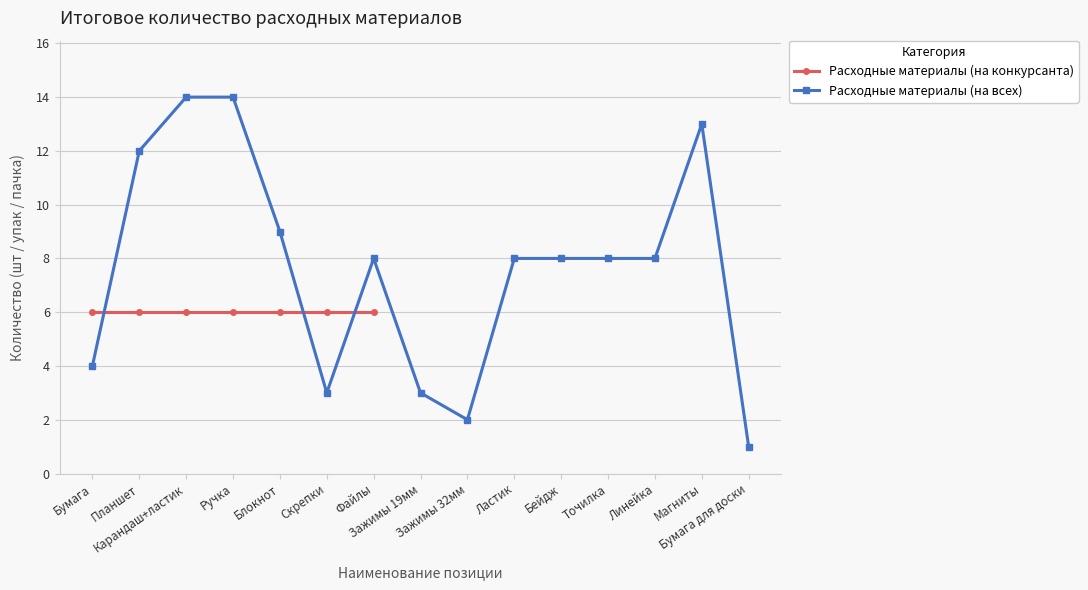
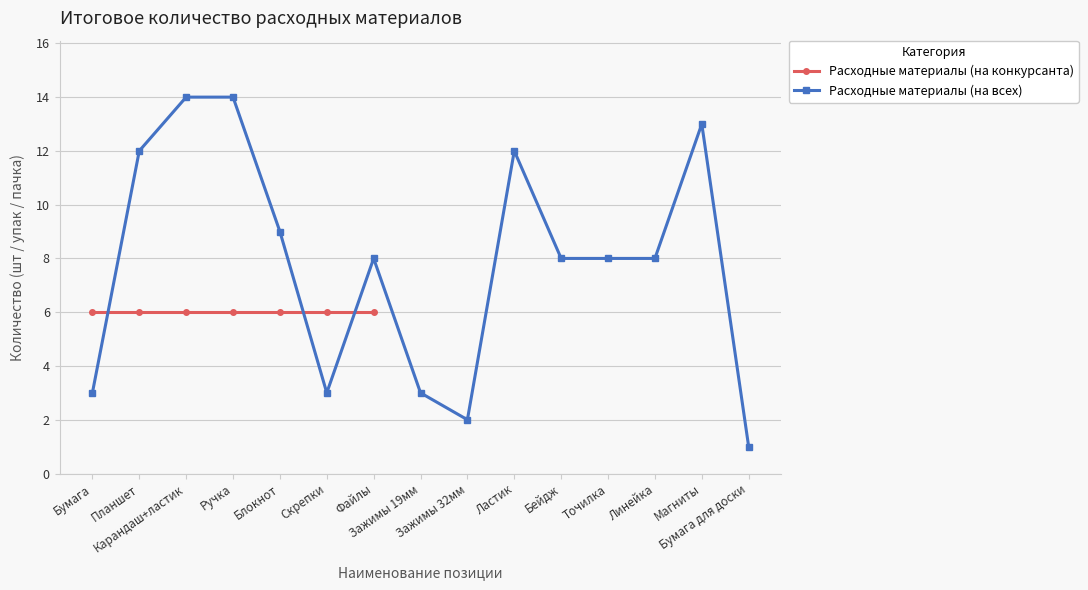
  {
    "Расходные материалы (на конкурсанта)": {
      "Бумага": 6,
      "Планшет": 6,
      "Карандаш+ластик": 6,
      "Ручка": 6,
      "Блокнот": 6,
      "Скрепки": 6,
      "Файлы": 6
    },
    "Расходные материалы (на всех)": {
-     "Бумага": 4,
+     "Бумага": 3,
      "Планшет": 12,
      "Карандаш+ластик": 14,
      "Ручка": 14,
      "Блокнот": 9,
      "Скрепки": 3,
      "Файлы": 8,
      "Зажимы 19мм": 3,
      "Зажимы 32мм": 2,
-     "Ластик": 8,
+     "Ластик": 12,
      "Бейдж": 8,
      "Точилка": 8,
      "Линейка": 8,
      "Магниты": 13,
      "Бумага для доски": 1
    }
  }
